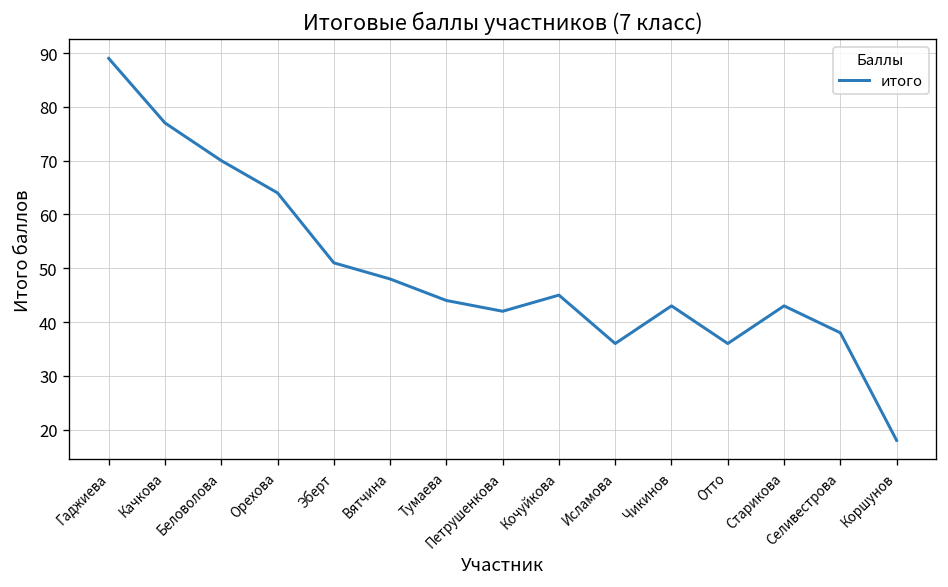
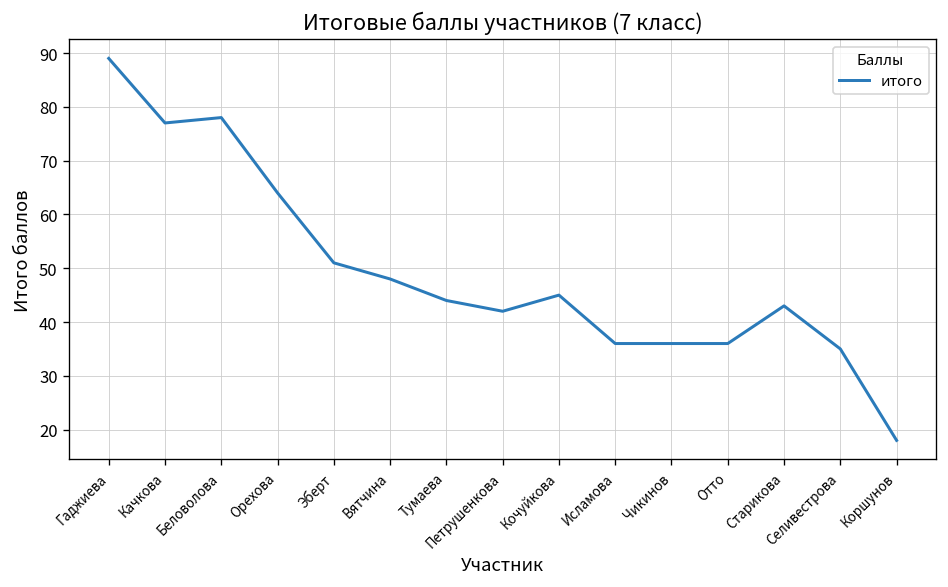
  {
    "Гаджиева": 89,
    "Качкова": 77,
-   "Беловолова": 70,
+   "Беловолова": 78,
    "Орехова": 64,
    "Эберт": 51,
    "Вятчина": 48,
    "Тумаева": 44,
    "Петрушенкова": 42,
    "Кочуйкова": 45,
    "Исламова": 36,
-   "Чикинов": 43,
+   "Чикинов": 36,
    "Отто": 36,
    "Старикова": 43,
-   "Селивестрова": 38,
+   "Селивестрова": 35,
    "Коршунов": 18
  }
